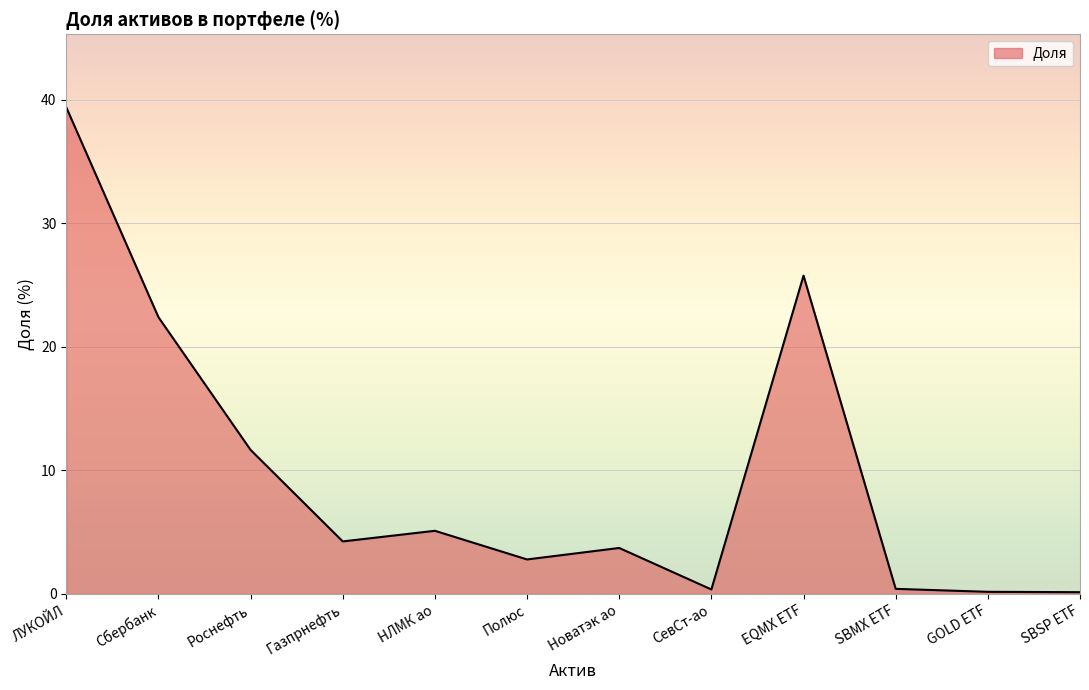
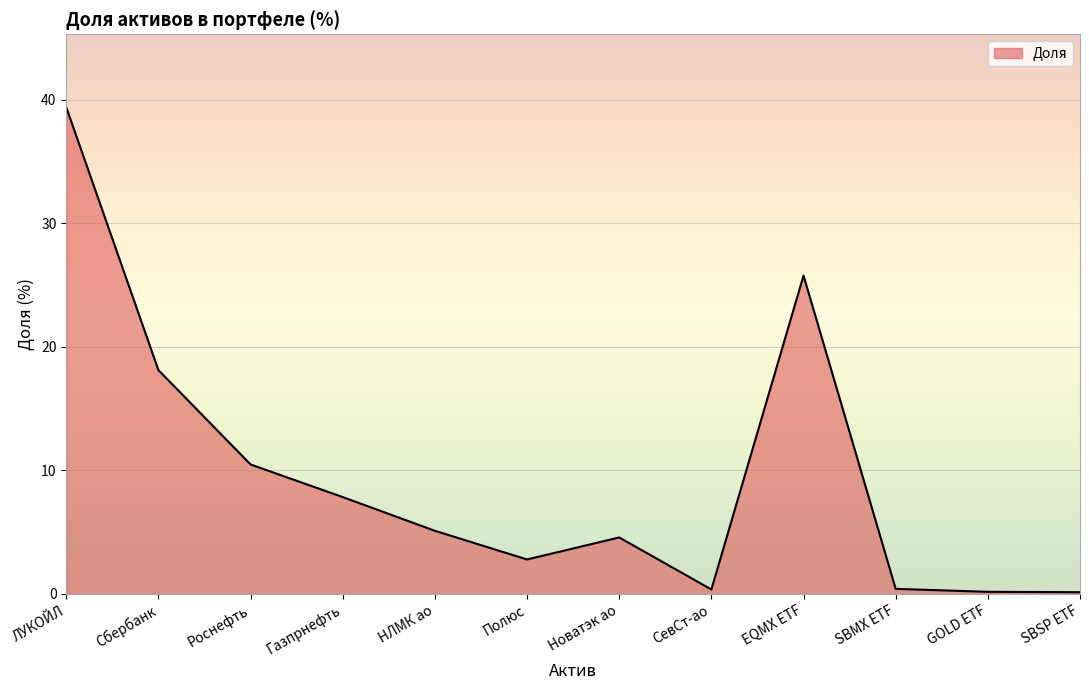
  {
    "ЛУКОЙЛ": 39.4,
-   "Сбербанк": 22.4,
-   "Роснефть": 11.7,
-   "Газпрнефть": 4.3,
+   "Сбербанк": 18.1,
+   "Роснефть": 10.5,
+   "Газпрнефть": 7.8,
    "НЛМК ао": 5.1,
    "Полюс": 2.8,
-   "Новатэк ао": 3.7,
+   "Новатэк ао": 4.6,
    "СевСт-ао": 0.4,
    "EQMX ETF": 25.8,
    "SBMX ETF": 0.4,
    "GOLD ETF": 0.2,
    "SBSP ETF": 0.1
  }
